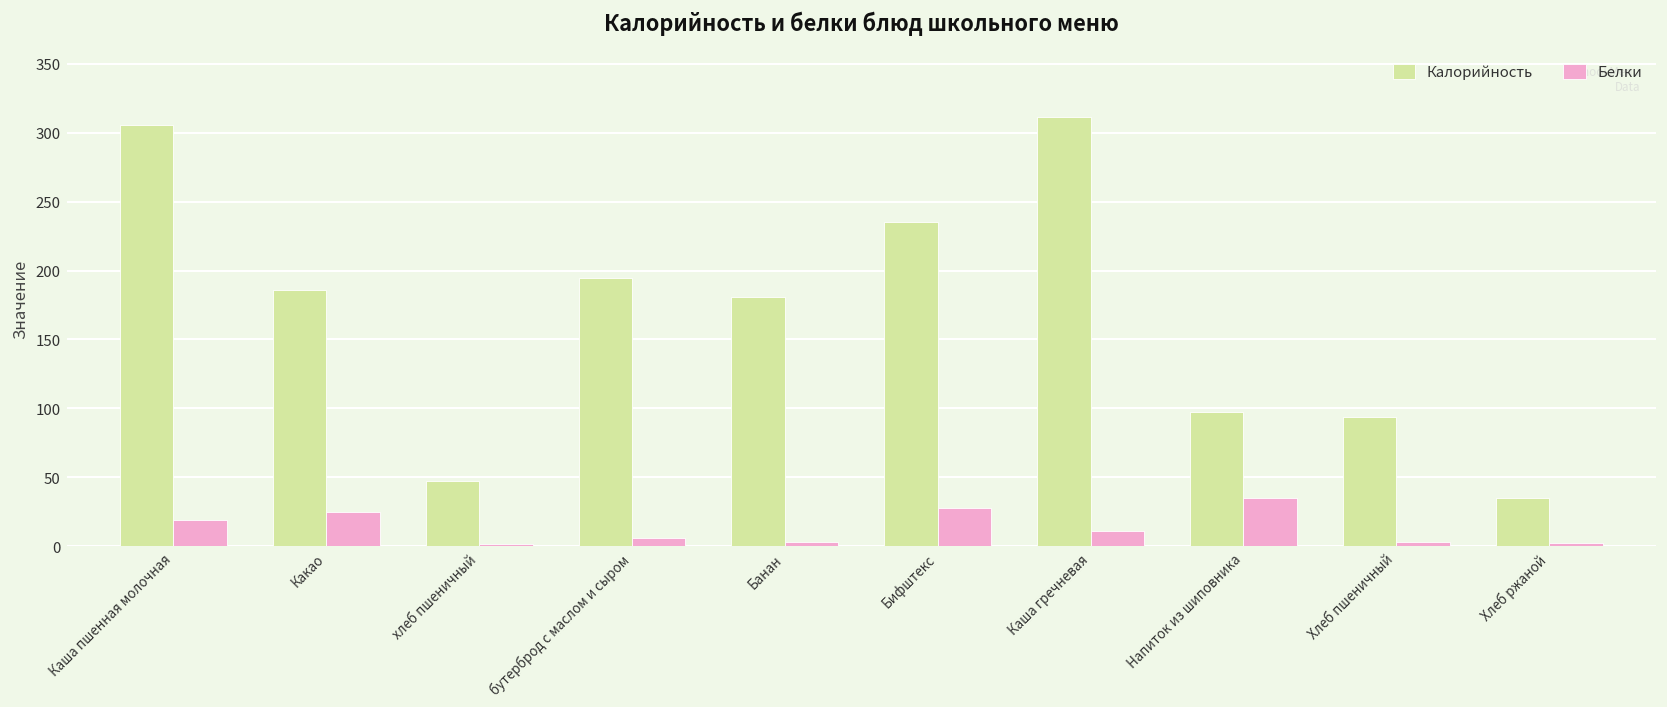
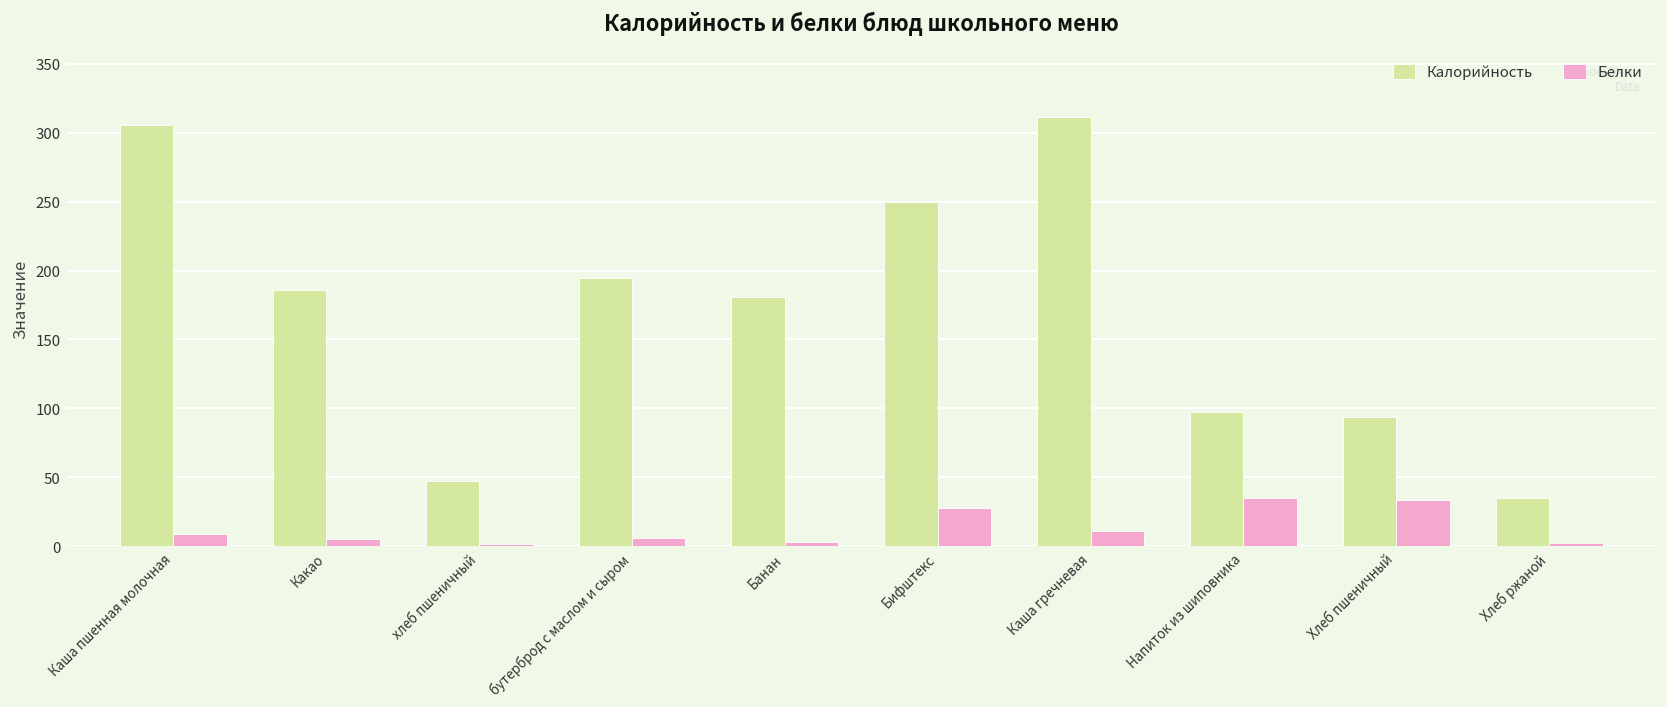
  {
    "Калорийность": {
      "Каша пшенная молочная": 306,
      "Какао": 186,
      "хлеб пшеничный": 47,
      "бутерброд с маслом и сыром": 195,
      "Банан": 181,
-     "Бифштекс": 235,
+     "Бифштекс": 250,
      "Каша гречневая": 312,
      "Напиток из шиповника": 97,
      "Хлеб пшеничный": 94,
      "Хлеб ржаной": 35
    },
    "Белки": {
-     "Каша пшенная молочная": 19,
-     "Какао": 25,
+     "Каша пшенная молочная": 9,
+     "Какао": 5,
      "бутерброд с маслом и сыром": 6,
      "Банан": 3,
      "Бифштекс": 28,
      "Каша гречневая": 11,
      "Напиток из шиповника": 35,
-     "Хлеб пшеничный": 3
+     "Хлеб пшеничный": 33
    }
  }
